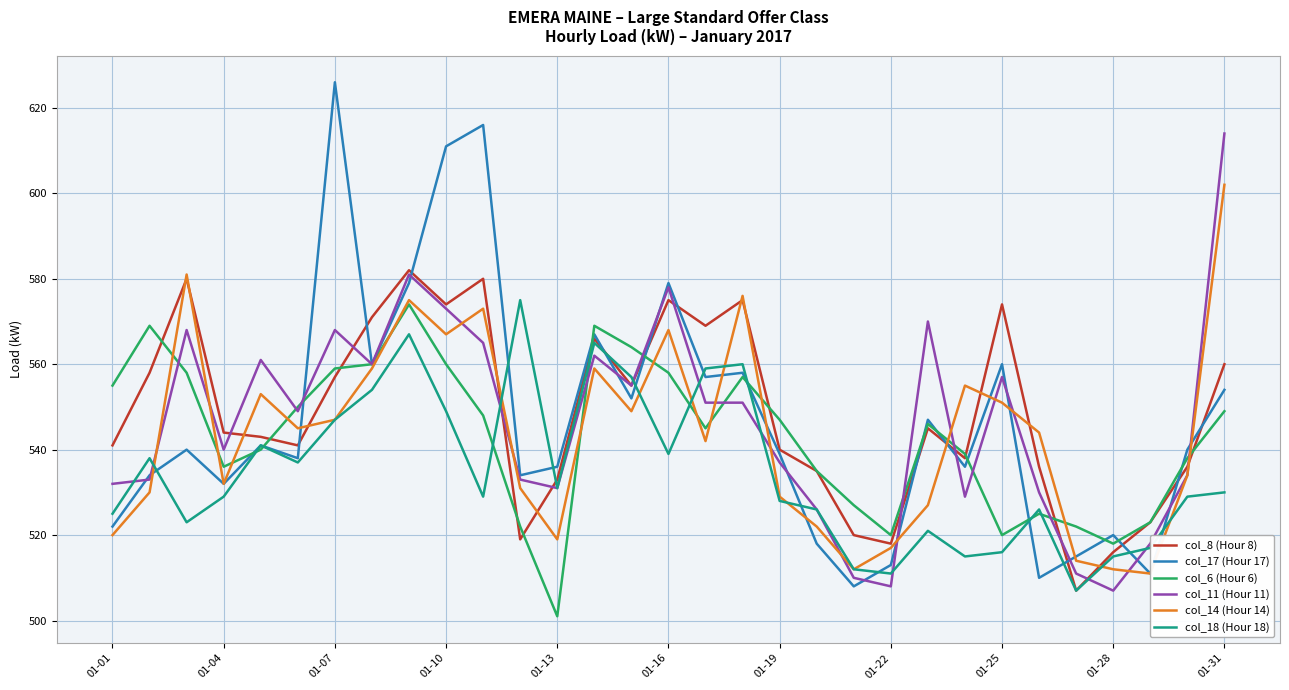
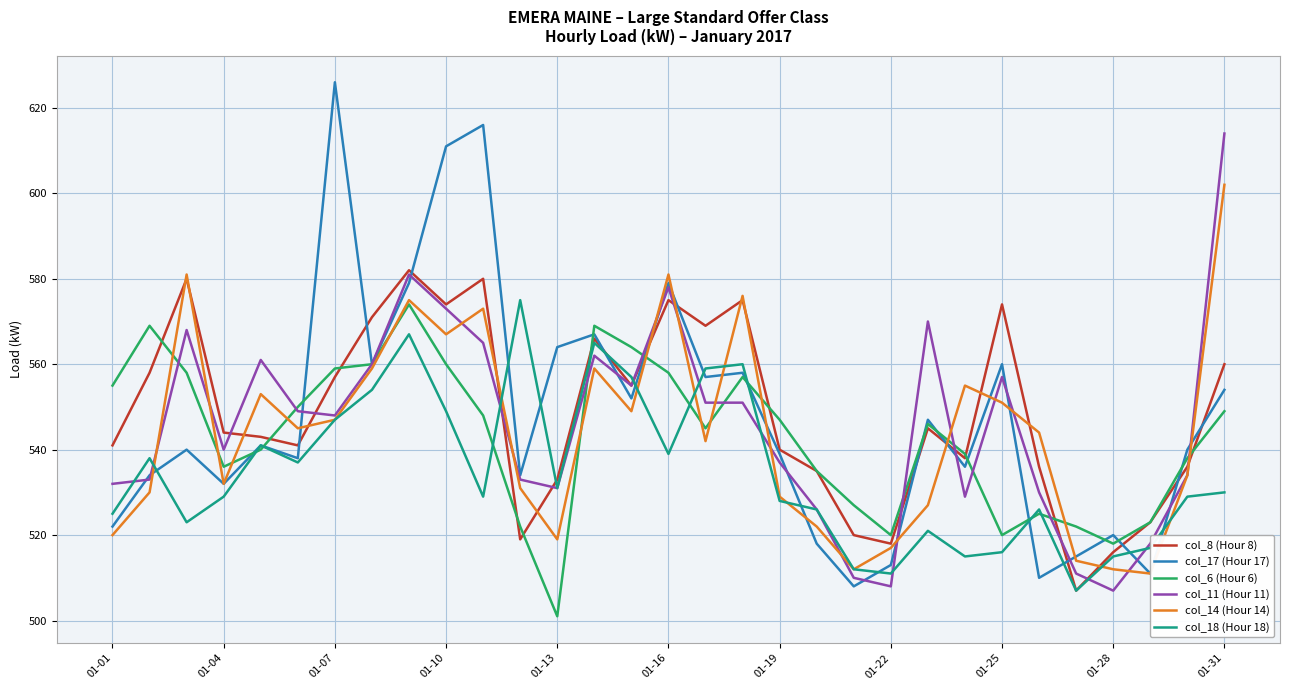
  {
    "col_8 (Hour 8)": {
      "01-01": 541,
      "01-04": 544,
      "01-07": 557,
      "01-10": 574,
      "01-13": 533,
      "01-16": 575,
      "01-19": 540,
      "01-22": 518,
      "01-25": 574,
      "01-28": 516,
      "01-31": 560
    },
    "col_17 (Hour 17)": {
      "01-01": 522,
      "01-07": 626,
      "01-10": 611,
-     "01-13": 536,
+     "01-13": 564,
      "01-16": 579,
      "01-19": 539,
      "01-22": 513,
      "01-25": 560,
      "01-28": 520,
      "01-31": 554
    },
    "col_11 (Hour 11)": {
      "01-01": 532,
      "01-04": 540,
-     "01-07": 568,
+     "01-07": 548,
      "01-10": 573,
      "01-16": 578,
      "01-19": 537,
      "01-22": 508,
      "01-25": 557,
      "01-28": 507,
      "01-31": 614
    },
    "col_14 (Hour 14)": {
      "01-01": 520,
      "01-10": 567,
      "01-13": 519,
-     "01-16": 568,
+     "01-16": 581,
      "01-19": 529,
      "01-22": 517,
      "01-25": 551,
      "01-28": 512,
      "01-31": 602
    }
  }
